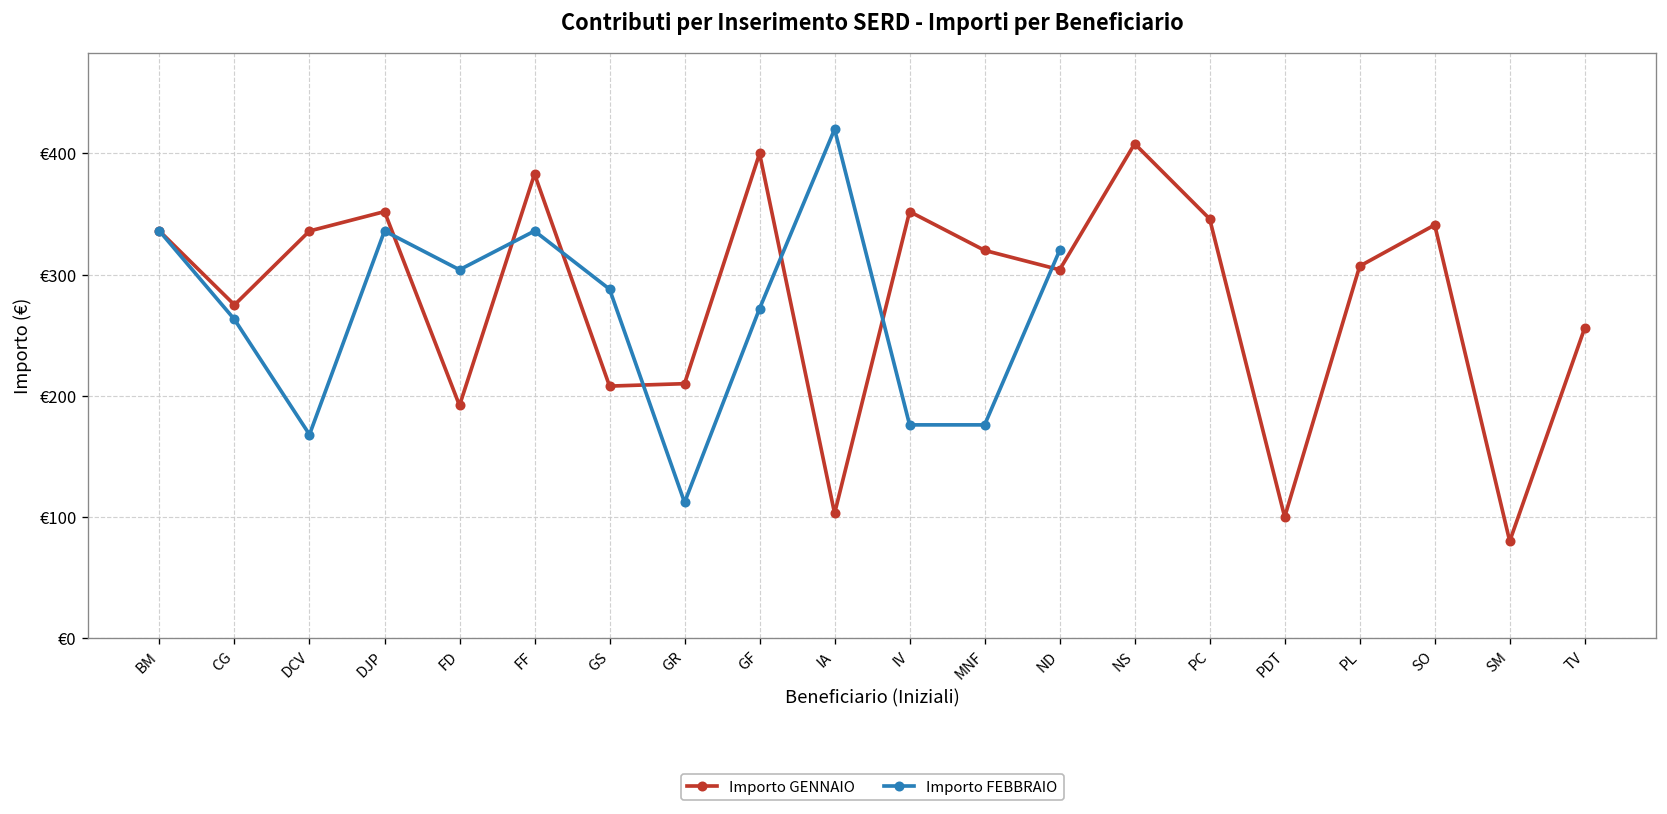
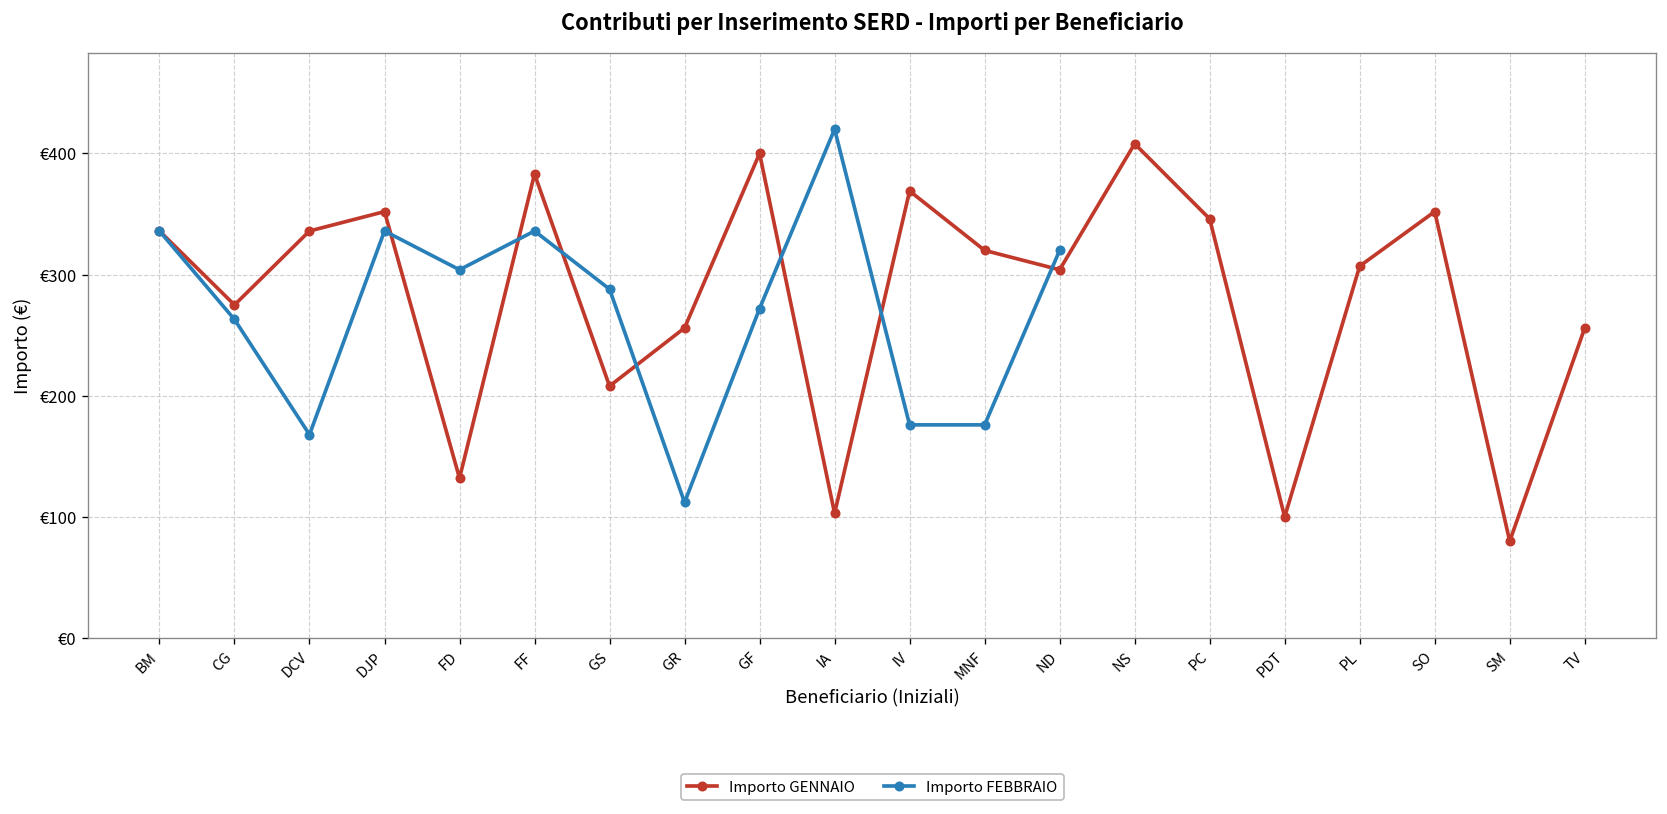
  {
    "Importo GENNAIO": {
      "CG": "€275",
      "DCV": "€336",
      "DJP": "€352",
-     "FD": "€192",
+     "FD": "€132",
      "FF": "€383",
      "GS": "€208",
-     "GR": "€210",
+     "GR": "€256",
      "GF": "€400",
      "IA": "€103",
-     "IV": "€352",
+     "IV": "€369",
      "MNF": "€320",
      "ND": "€304",
      "NS": "€408",
      "PC": "€346",
      "PDT": "€100",
      "PL": "€307",
-     "SO": "€341",
+     "SO": "€352",
      "SM": "€80",
      "TV": "€256"
    },
    "Importo FEBBRAIO": {
      "CG": "€263",
      "DCV": "€168",
      "DJP": "€336",
      "FD": "€304",
      "FF": "€336",
      "GS": "€288",
      "GR": "€112",
      "GF": "€272",
      "IA": "€420",
      "IV": "€176",
      "MNF": "€176",
      "ND": "€320"
    }
  }
